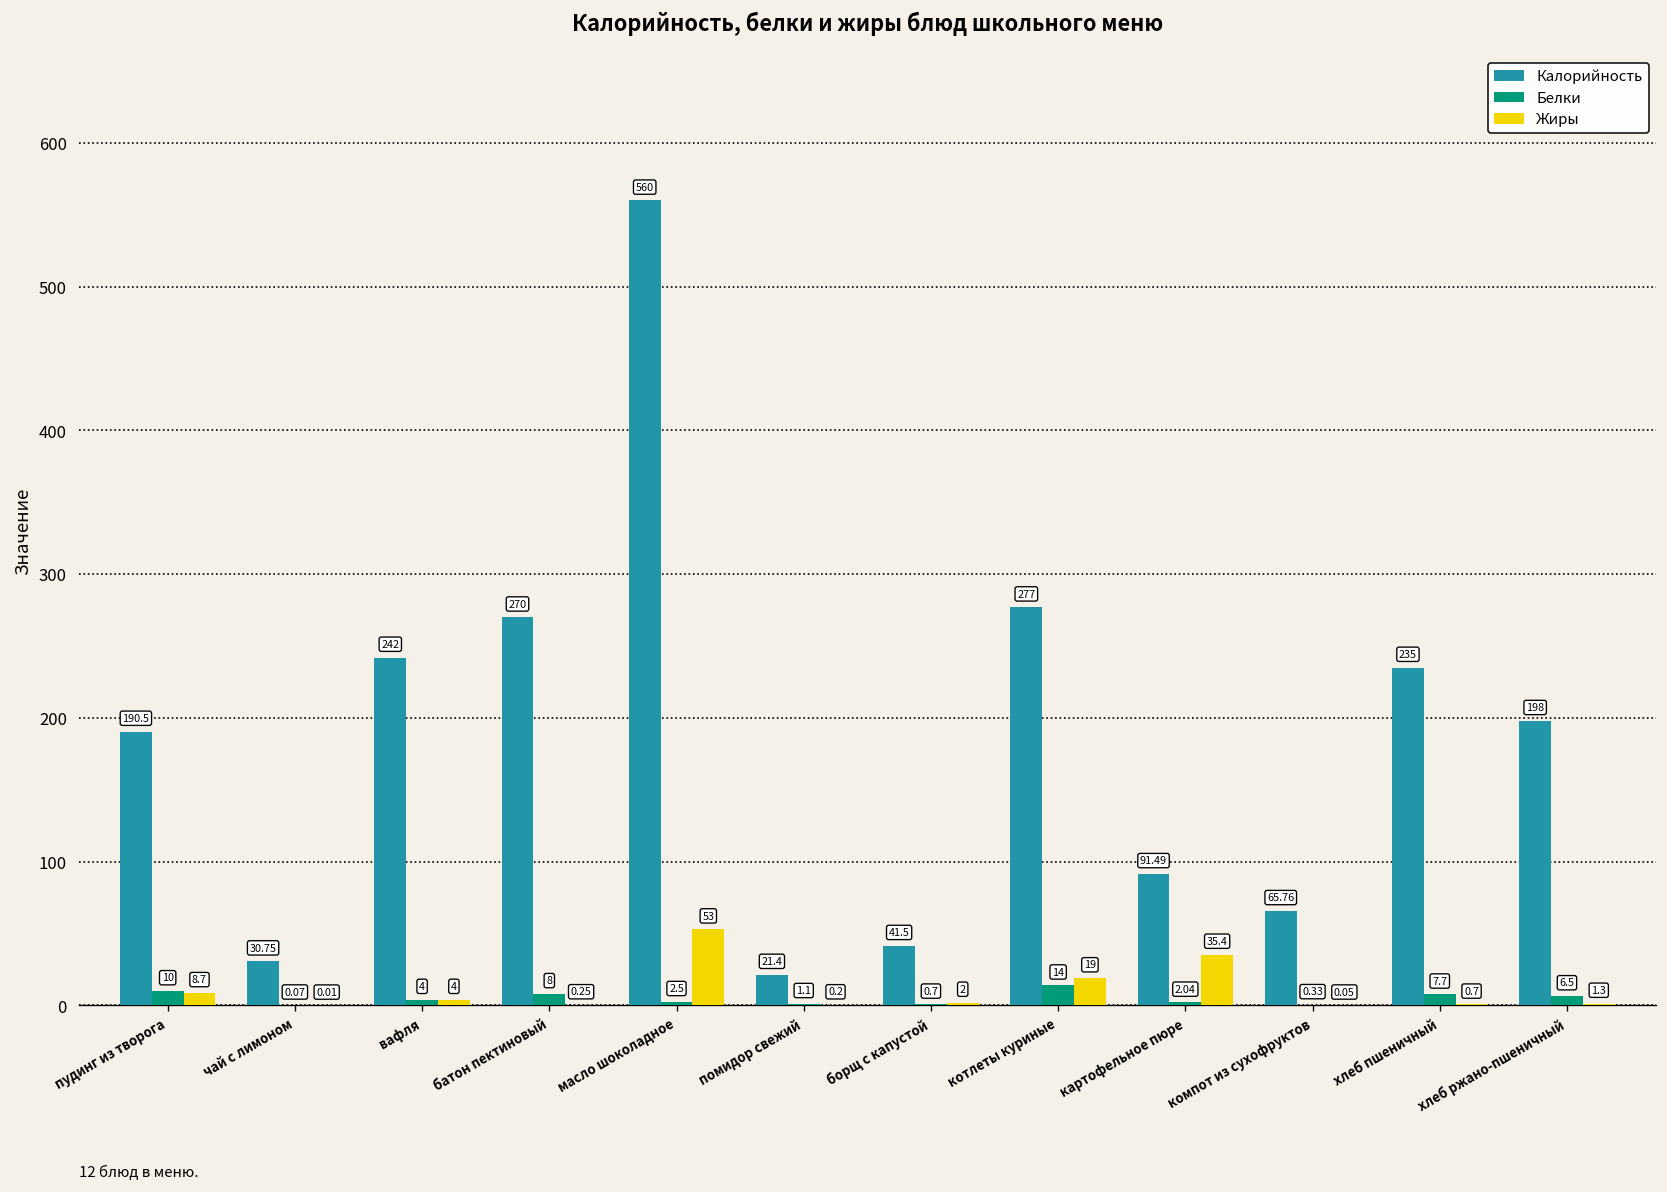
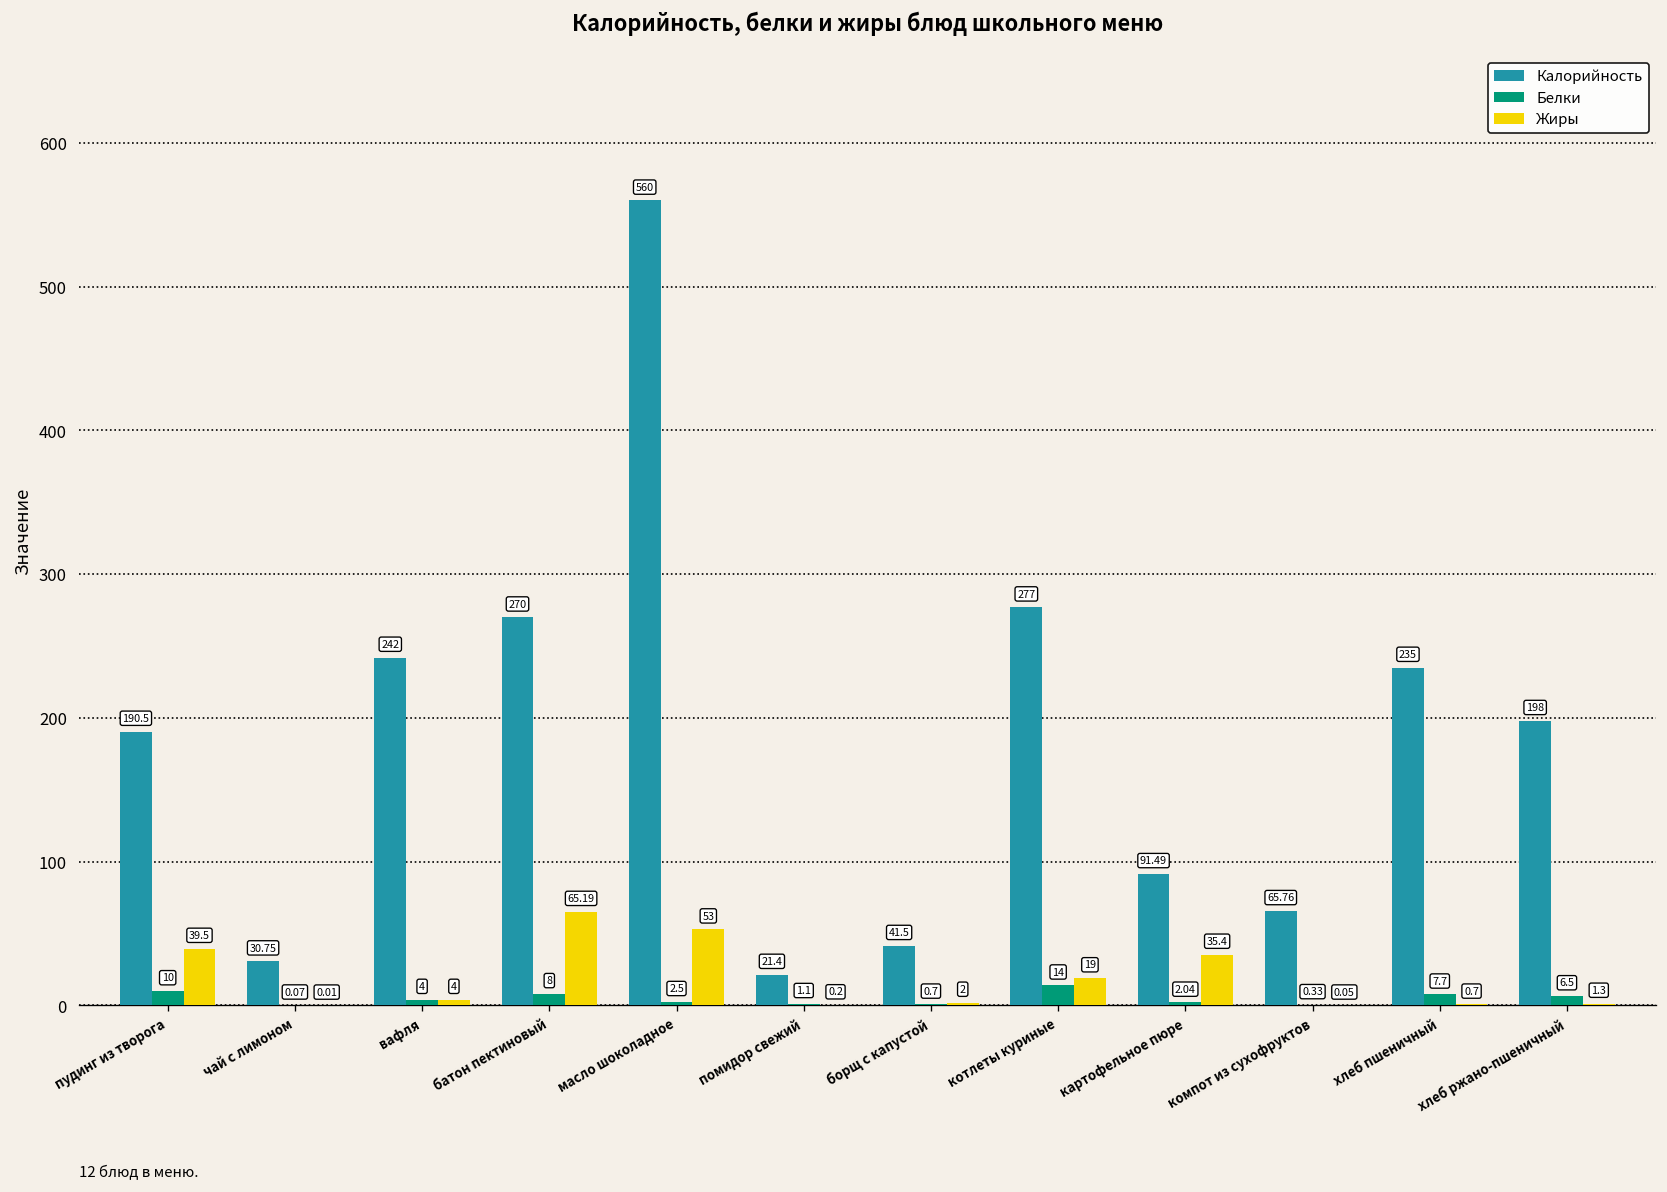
  {
    "Жиры": {
-     "пудинг из творога": 8.7,
-     "батон пектиновый": 0.25
+     "пудинг из творога": 39.5,
+     "батон пектиновый": 65.19
    }
  }
